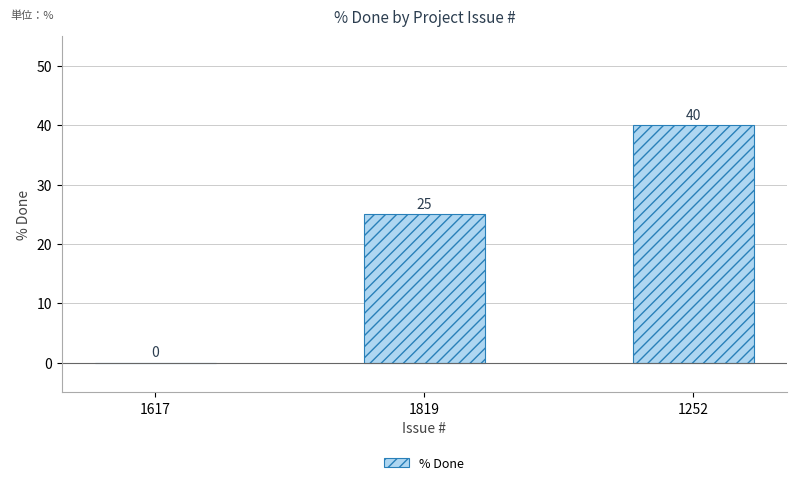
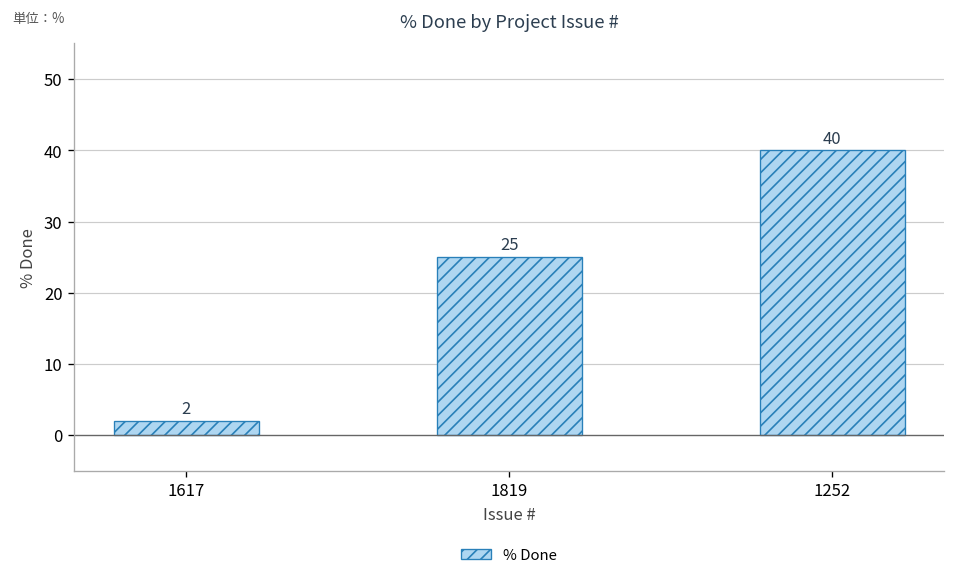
  {
-   "1617": 0,
+   "1617": 2,
    "1819": 25,
    "1252": 40
  }
